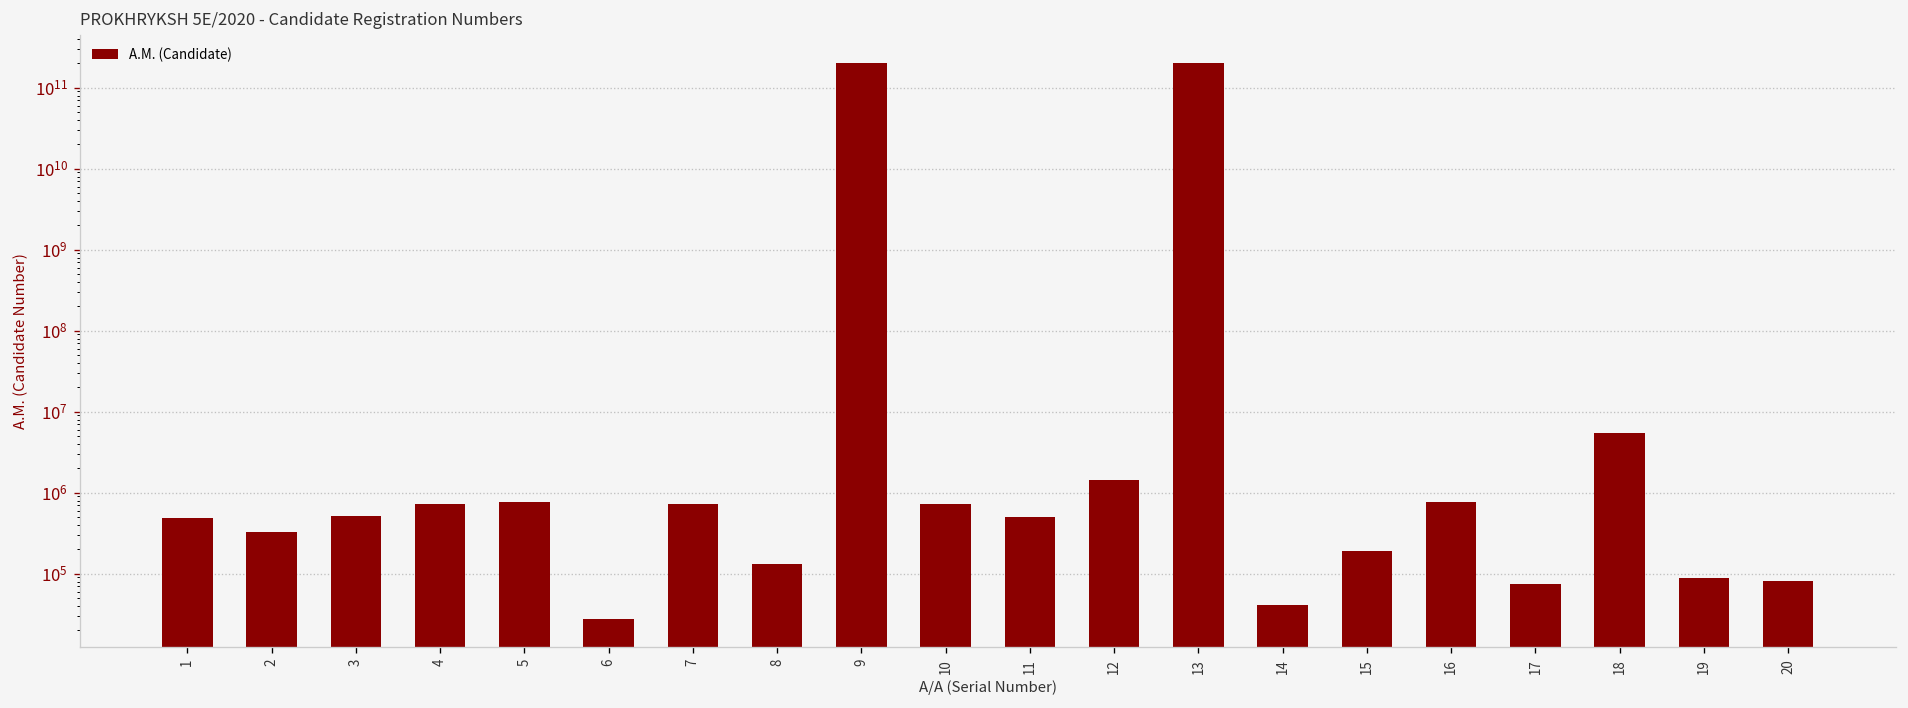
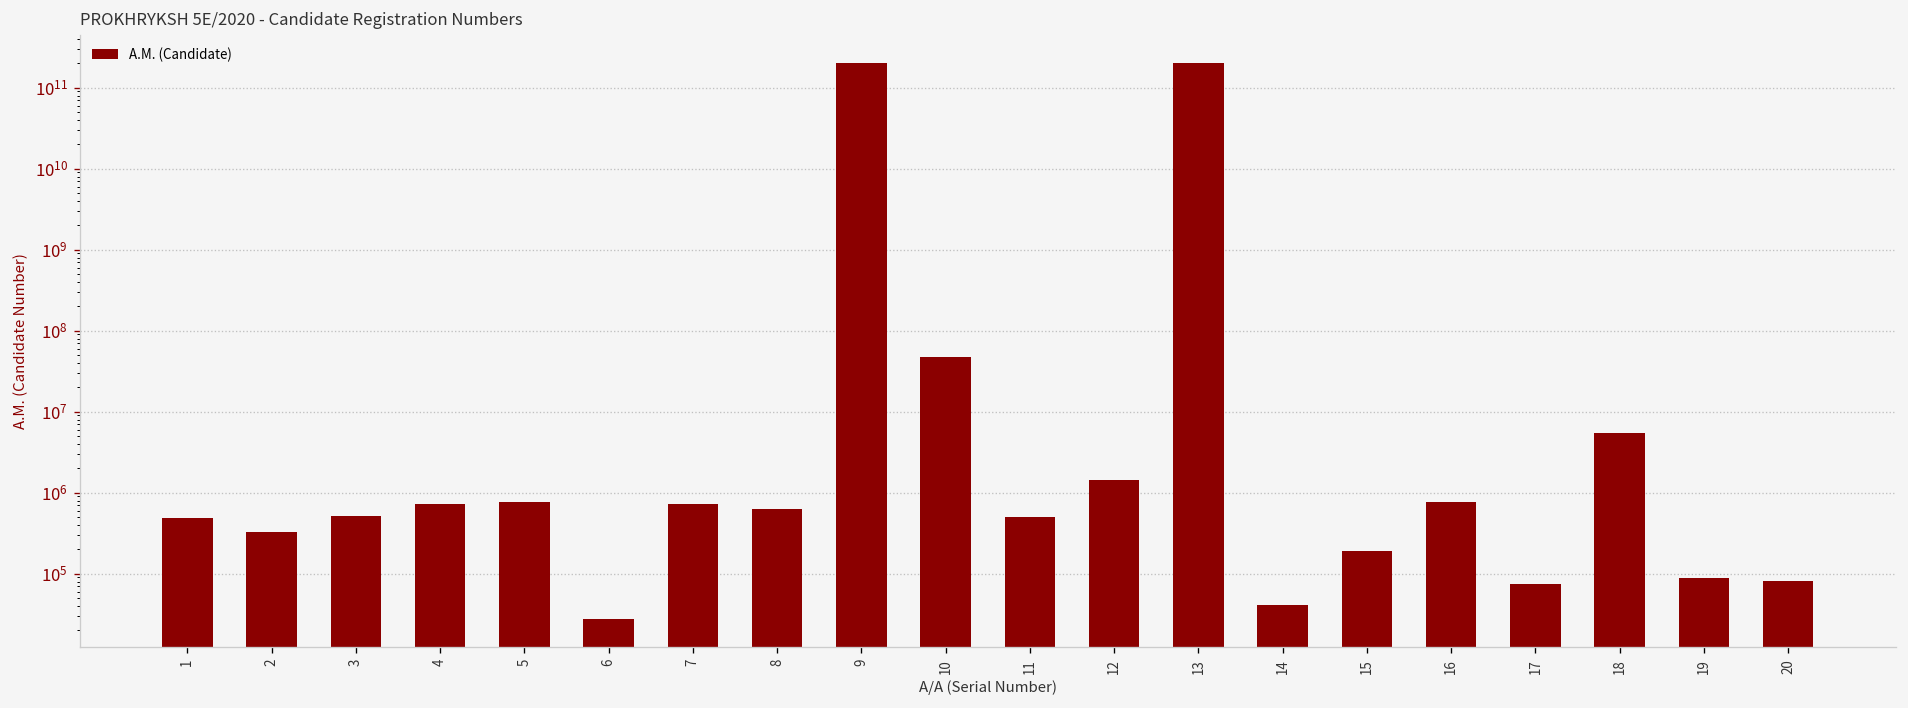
  {
    "1": 500000,
    "2": 300000,
    "3": 500000,
    "4": 700000,
    "5": 800000,
    "6": 27000,
    "7": 700000,
-   "8": 130000,
+   "8": 600000,
    "9": 200000000000,
-   "10": 700000,
+   "10": 50000000,
    "11": 500000,
    "12": 1400000,
    "13": 200000000000,
    "14": 40000,
    "15": 190000,
    "16": 800000,
    "17": 80000,
    "18": 5000000,
    "19": 90000,
    "20": 80000
  }
